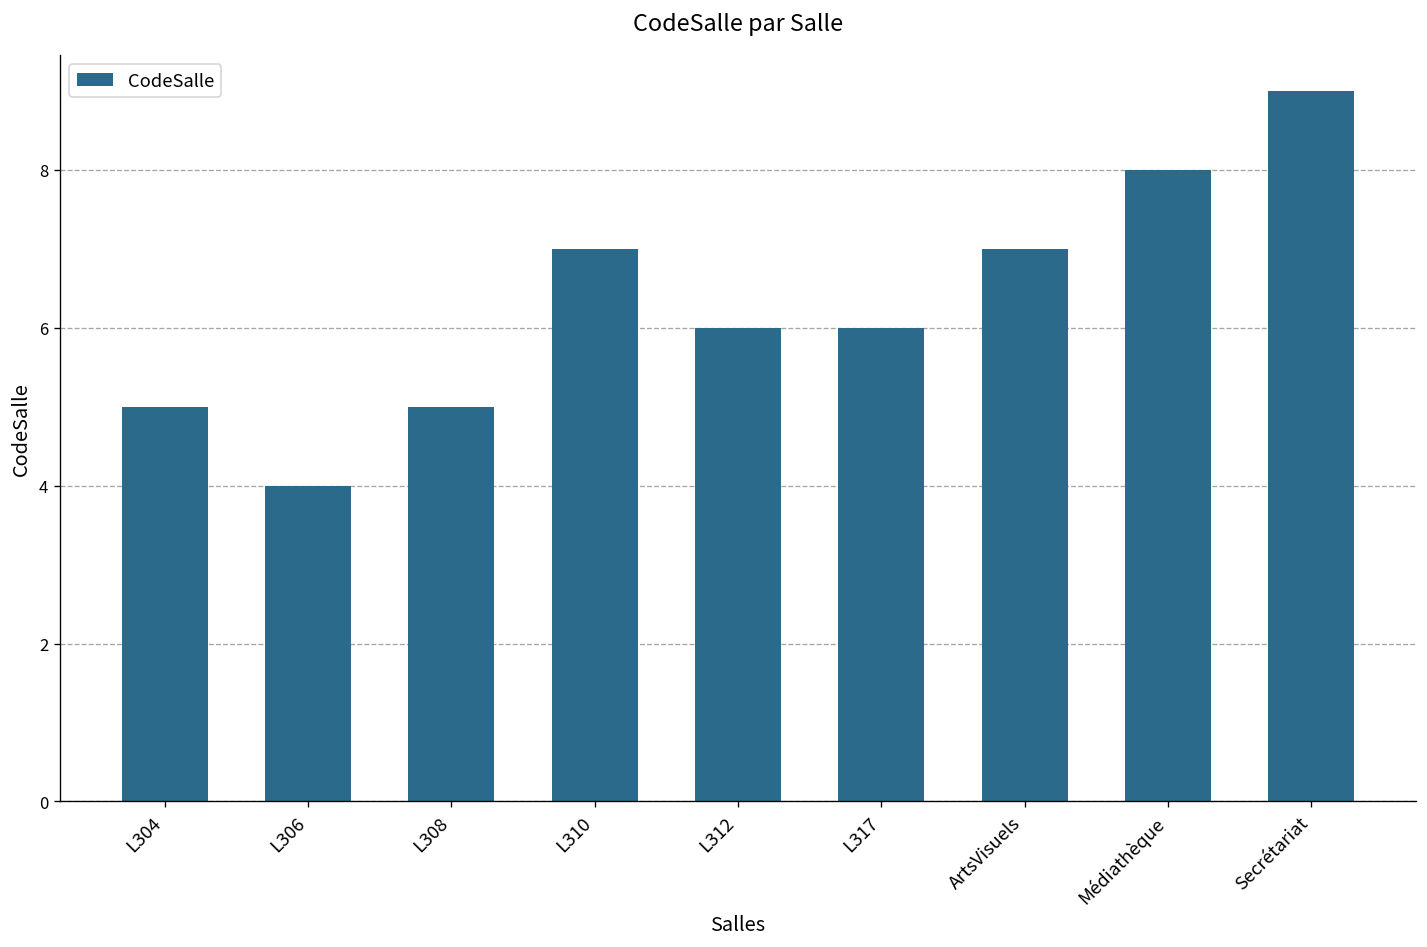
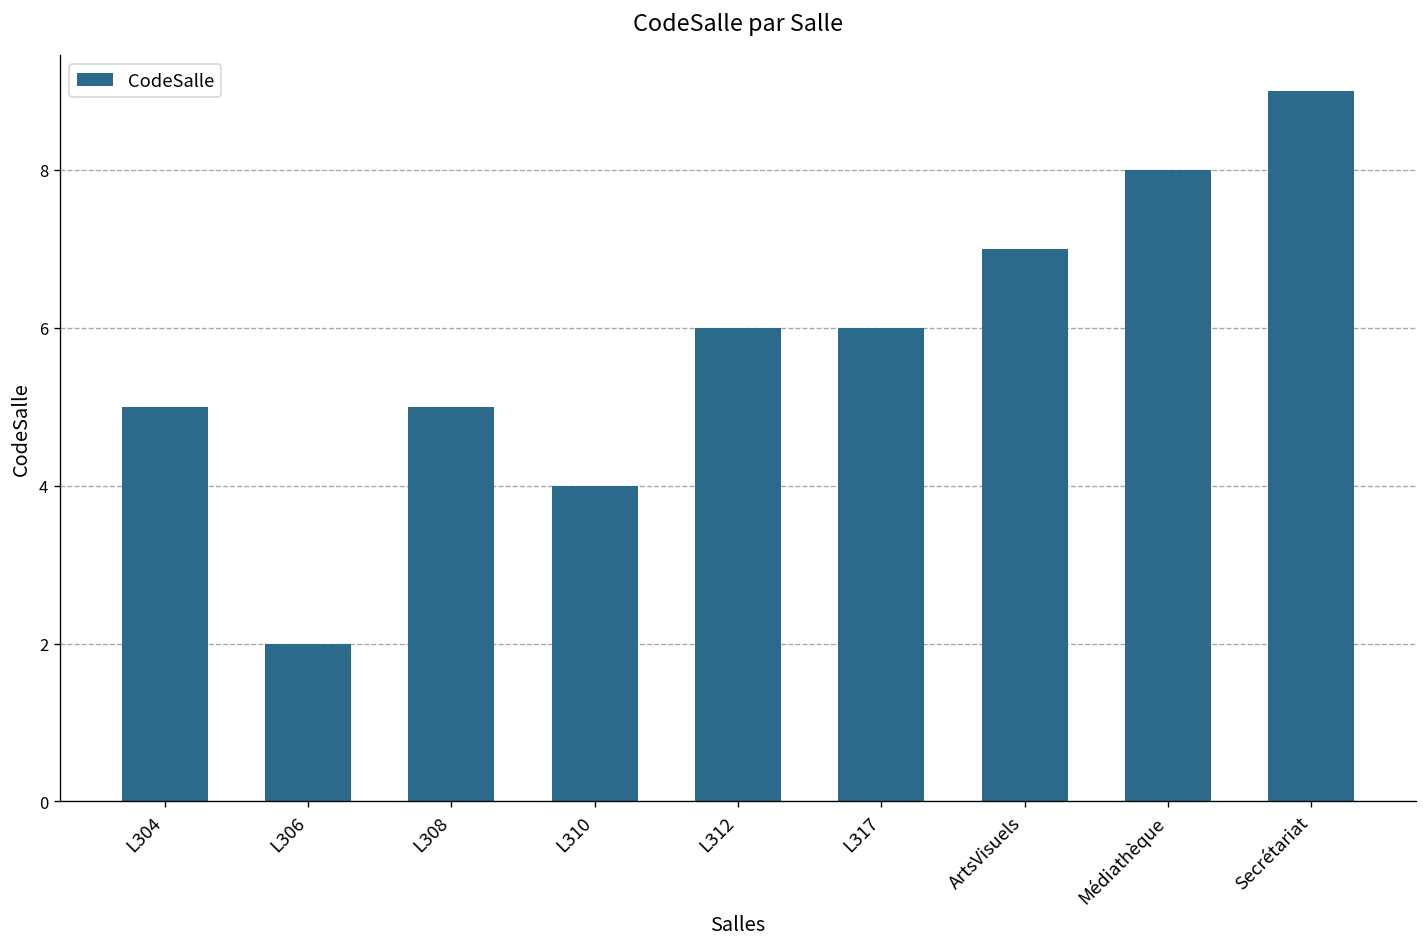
  {
    "L304": 5,
-   "L306": 4,
+   "L306": 2,
    "L308": 5,
-   "L310": 7,
+   "L310": 4,
    "L312": 6,
    "L317": 6,
    "ArtsVisuels": 7,
    "Médiathèque": 8,
    "Secrétariat": 9
  }
